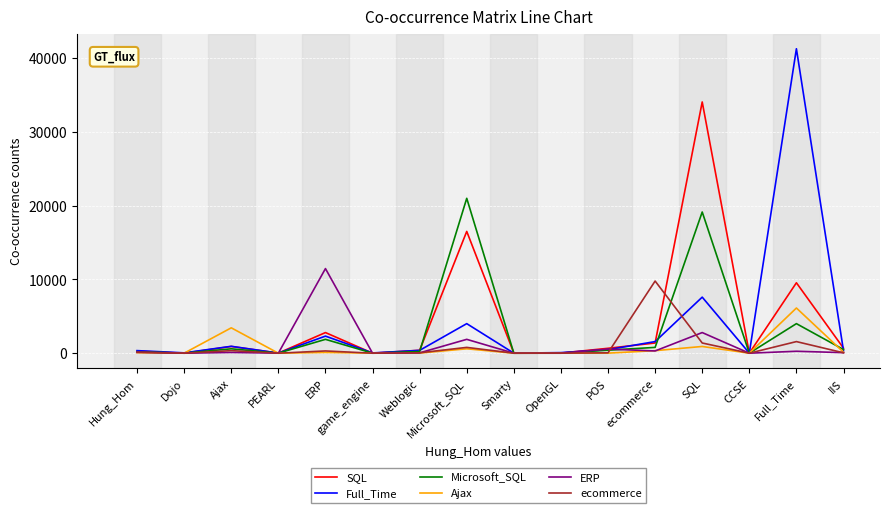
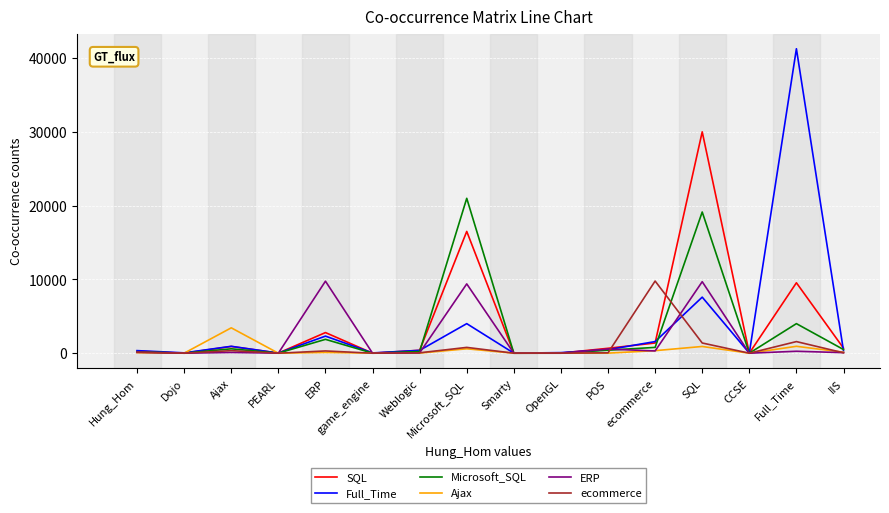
  {
    "SQL": {
      "ERP": 3000,
      "Microsoft_SQL": 17000,
-     "SQL": 34000,
+     "SQL": 30000,
      "Full_Time": 10000
    },
    "Full_Time": {
      "ERP": 2000,
      "Microsoft_SQL": 4000,
      "SQL": 8000,
      "Full_Time": 41000
    },
    "Microsoft_SQL": {
      "ERP": 2000,
      "Microsoft_SQL": 21000,
      "ecommerce": 1000,
      "SQL": 19000,
      "Full_Time": 4000
    },
    "Ajax": {
      "Ajax": 3000,
      "SQL": 1000,
-     "Full_Time": 6000
+     "Full_Time": 1000
    },
    "ERP": {
-     "ERP": 11000,
-     "Microsoft_SQL": 2000,
-     "SQL": 3000,
+     "ERP": 10000,
+     "Microsoft_SQL": 9000,
+     "SQL": 10000,
      "Full_Time": 0
    },
    "ecommerce": {
      "ecommerce": 10000,
      "SQL": 1000,
      "Full_Time": 2000
    }
  }
